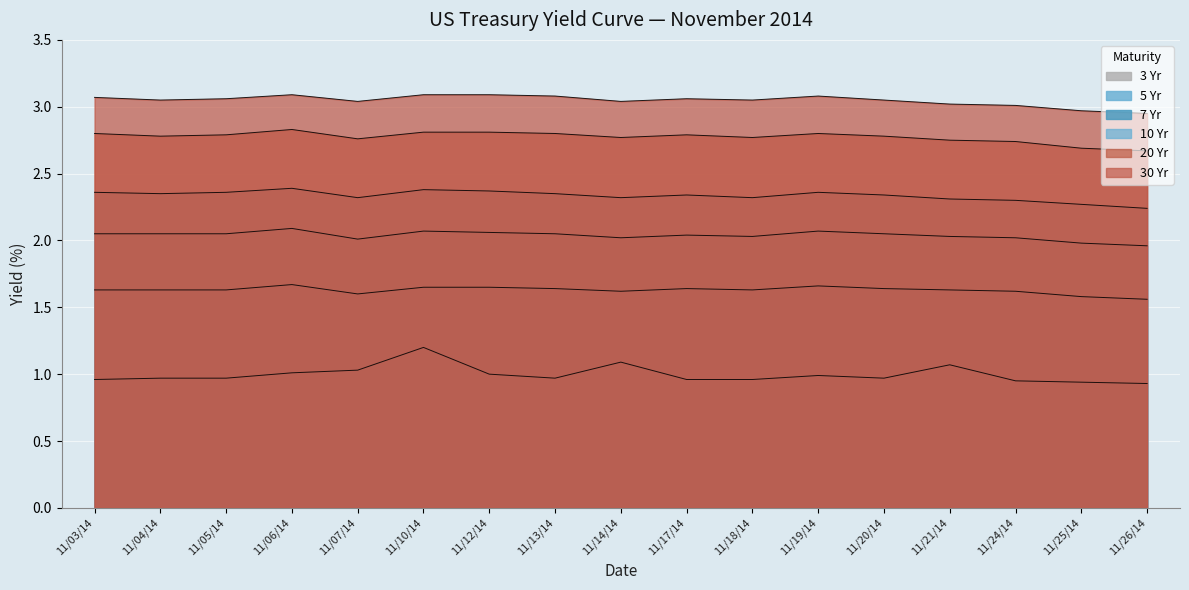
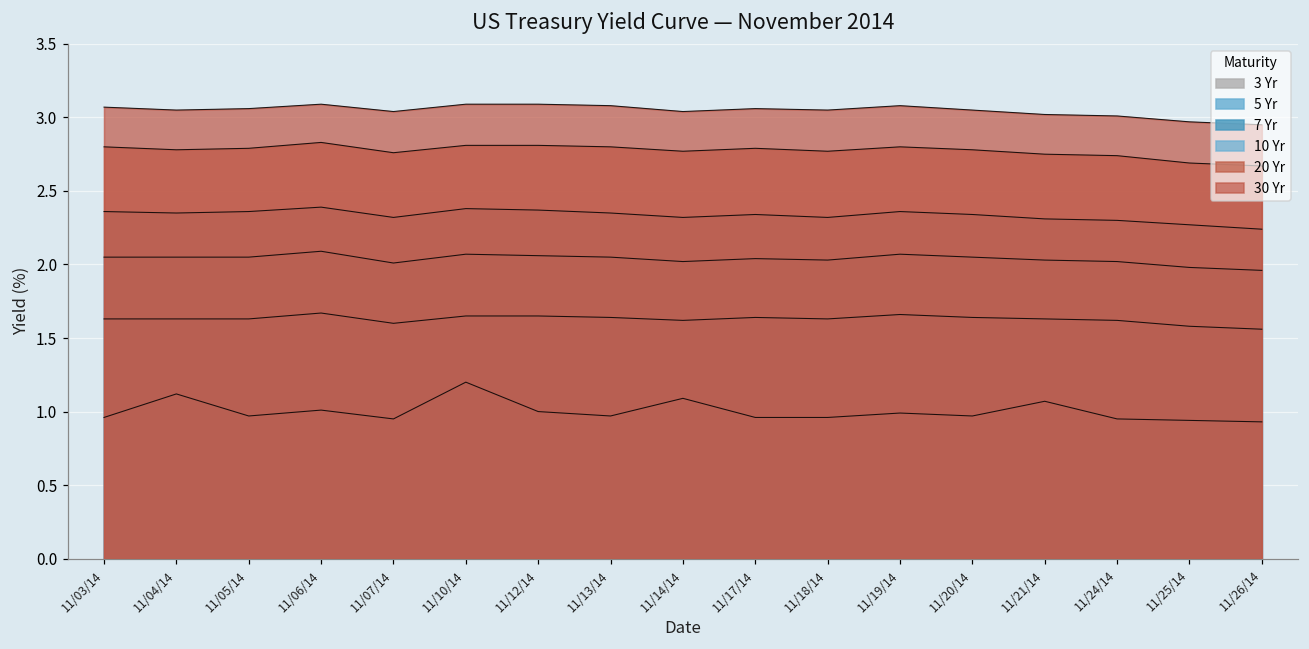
  {
    "3 Yr": {
      "11/03/14": 0.96,
-     "11/04/14": 0.97,
+     "11/04/14": 1.12,
      "11/05/14": 0.97,
      "11/06/14": 1.01,
-     "11/07/14": 1.03,
+     "11/07/14": 0.95,
      "11/10/14": 1.20,
      "11/12/14": 1.00,
      "11/13/14": 0.97,
      "11/14/14": 1.09,
      "11/17/14": 0.96,
      "11/18/14": 0.96,
      "11/19/14": 0.99,
      "11/20/14": 0.97,
      "11/21/14": 1.07,
      "11/24/14": 0.95,
      "11/25/14": 0.94,
      "11/26/14": 0.93
    }
  }
